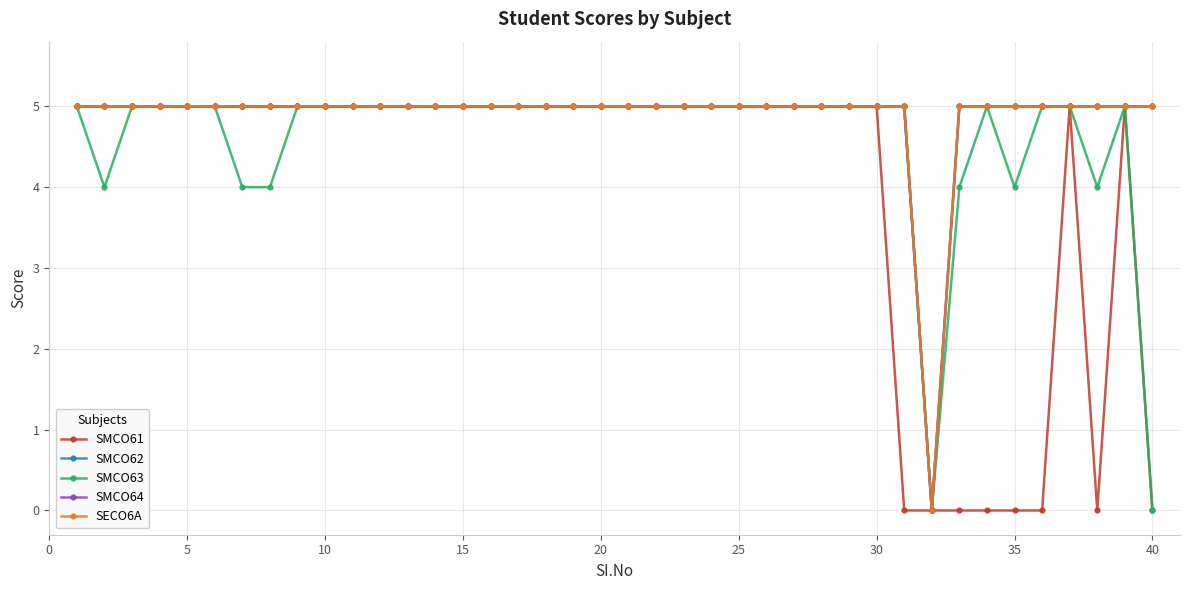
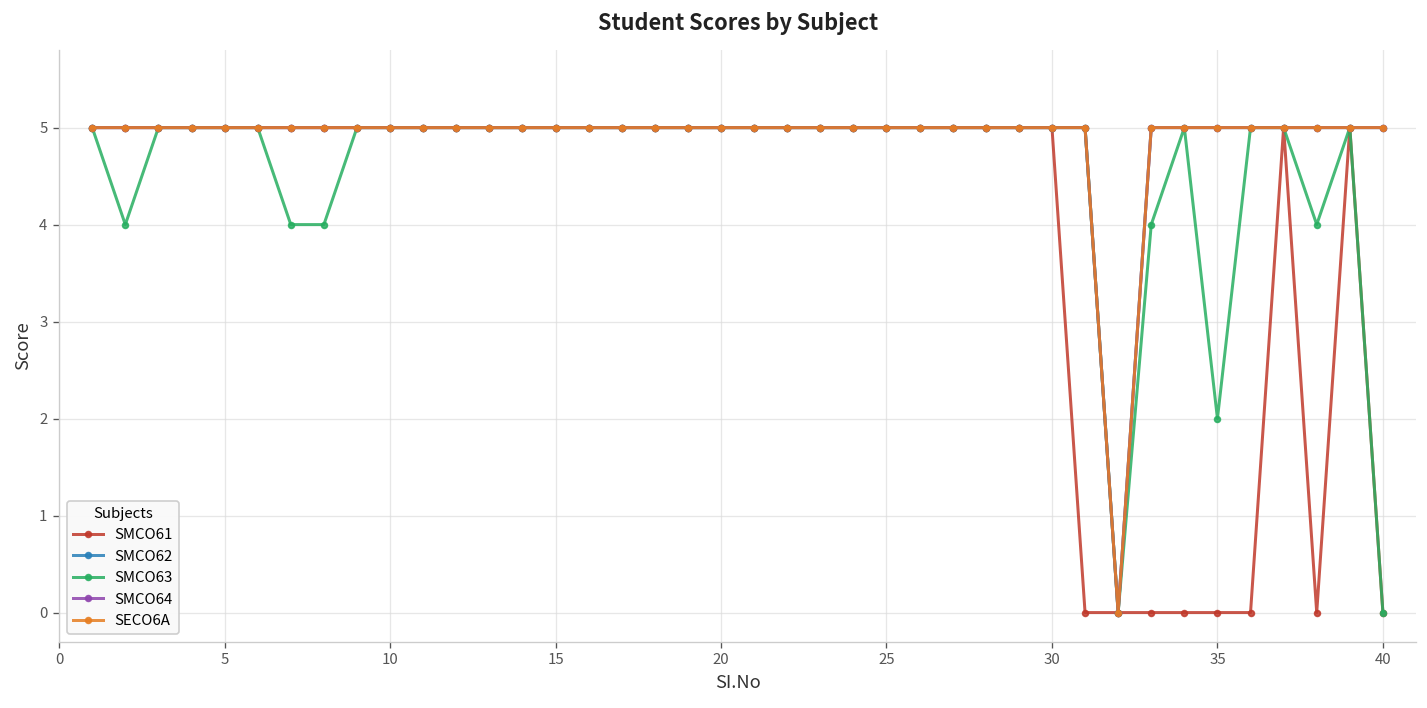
  {
    "SMCO61": {
      "35": 0
    },
    "SECO6A": {
      "35": 5,
      "40": 5
    },
    "SMCO63": {
-     "35": 4
+     "35": 2
    }
  }
